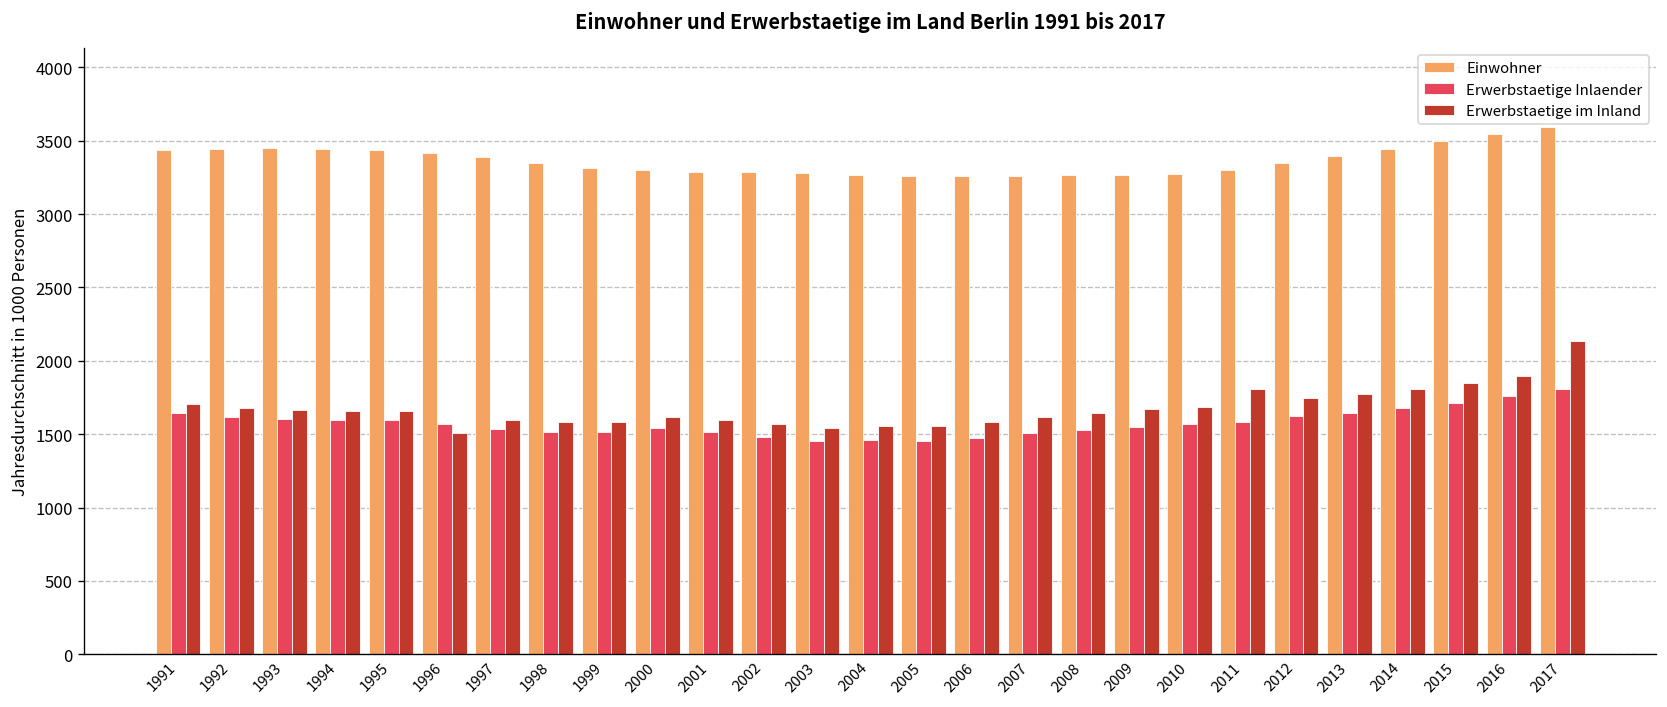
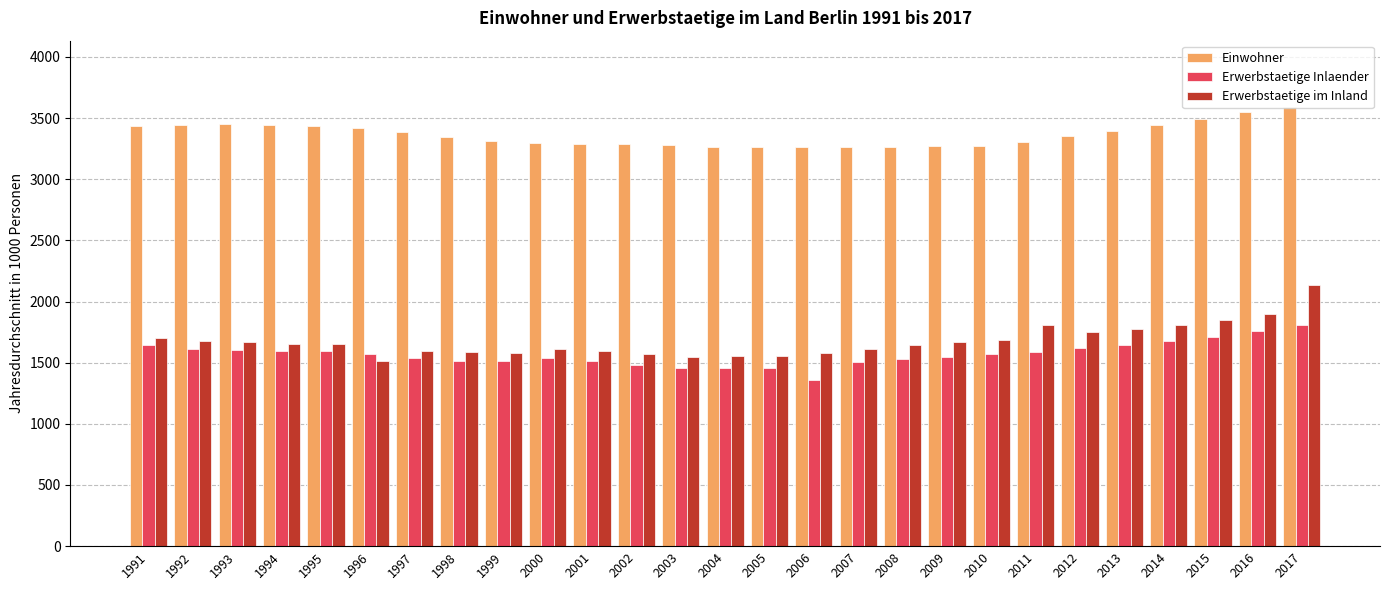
  {
    "Einwohner": {
      "1991": 3440,
      "1992": 3440,
      "1993": 3450,
      "1994": 3450,
      "1995": 3430,
      "1996": 3420,
      "1997": 3390,
      "1998": 3350,
      "1999": 3320,
      "2000": 3300,
      "2001": 3290,
      "2002": 3290,
      "2003": 3280,
      "2004": 3270,
      "2005": 3260,
      "2006": 3260,
      "2007": 3260,
      "2008": 3270,
      "2009": 3270,
      "2010": 3270,
      "2011": 3300,
      "2012": 3350,
      "2013": 3400,
      "2014": 3450,
      "2015": 3490,
      "2016": 3550
    },
    "Erwerbstaetige Inlaender": {
      "1991": 1650,
      "1992": 1610,
      "1993": 1610,
      "1994": 1600,
      "1995": 1600,
      "1996": 1570,
      "1997": 1540,
      "1998": 1520,
      "1999": 1520,
      "2000": 1540,
      "2001": 1520,
      "2002": 1480,
      "2003": 1450,
      "2004": 1460,
      "2005": 1460,
-     "2006": 1480,
+     "2006": 1360,
      "2007": 1510,
      "2008": 1530,
      "2009": 1550,
      "2010": 1570,
      "2011": 1590,
      "2012": 1620,
      "2013": 1650,
      "2014": 1680,
      "2015": 1710,
      "2016": 1760,
      "2017": 1810
    },
    "Erwerbstaetige im Inland": {
      "1991": 1700,
      "1992": 1680,
      "1993": 1670,
      "1994": 1660,
      "1995": 1660,
      "1996": 1510,
      "1997": 1600,
      "1998": 1580,
      "1999": 1580,
      "2000": 1610,
      "2001": 1600,
      "2002": 1570,
      "2003": 1550,
      "2004": 1550,
      "2005": 1560,
      "2006": 1580,
      "2007": 1620,
      "2008": 1650,
      "2009": 1670,
      "2010": 1690,
      "2011": 1810,
      "2012": 1750,
      "2013": 1770,
      "2014": 1810,
      "2015": 1850,
      "2016": 1900,
      "2017": 2140
    }
  }
